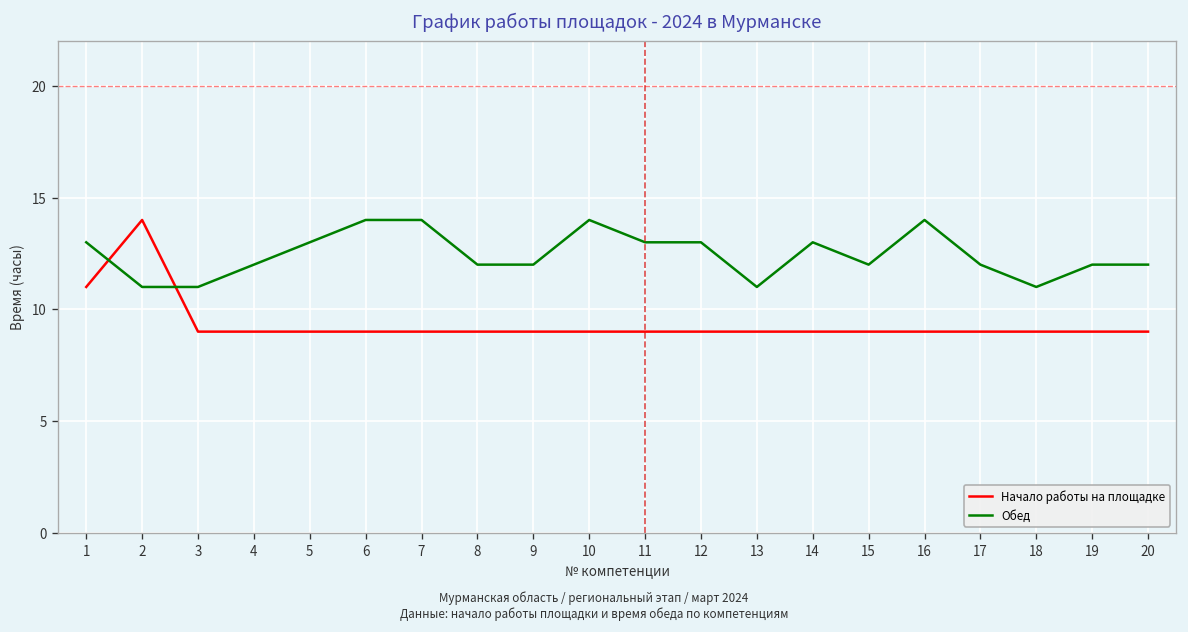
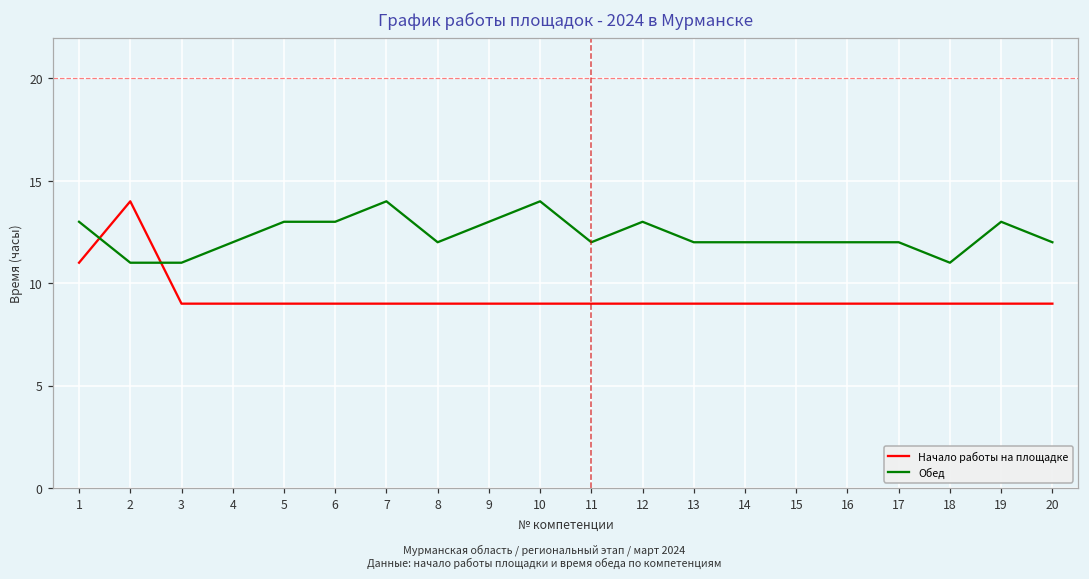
  {
    "Начало работы на площадке": {
      "1": 11,
      "2": 14,
      "3": 9,
      "4": 9,
      "5": 9,
      "6": 9,
      "7": 9,
      "8": 9,
      "9": 9,
      "10": 9,
      "11": 9,
      "12": 9,
      "13": 9,
      "14": 9,
      "15": 9,
      "16": 9,
      "17": 9,
      "18": 9,
      "19": 9,
      "20": 9
    },
    "Обед": {
      "1": 13,
      "2": 11,
      "3": 11,
      "4": 12,
      "5": 13,
-     "6": 14,
+     "6": 13,
      "7": 14,
      "8": 12,
-     "9": 12,
+     "9": 13,
      "10": 14,
-     "11": 13,
+     "11": 12,
      "12": 13,
-     "13": 11,
-     "14": 13,
+     "13": 12,
+     "14": 12,
      "15": 12,
-     "16": 14,
+     "16": 12,
      "17": 12,
      "18": 11,
-     "19": 12,
+     "19": 13,
      "20": 12
    }
  }
